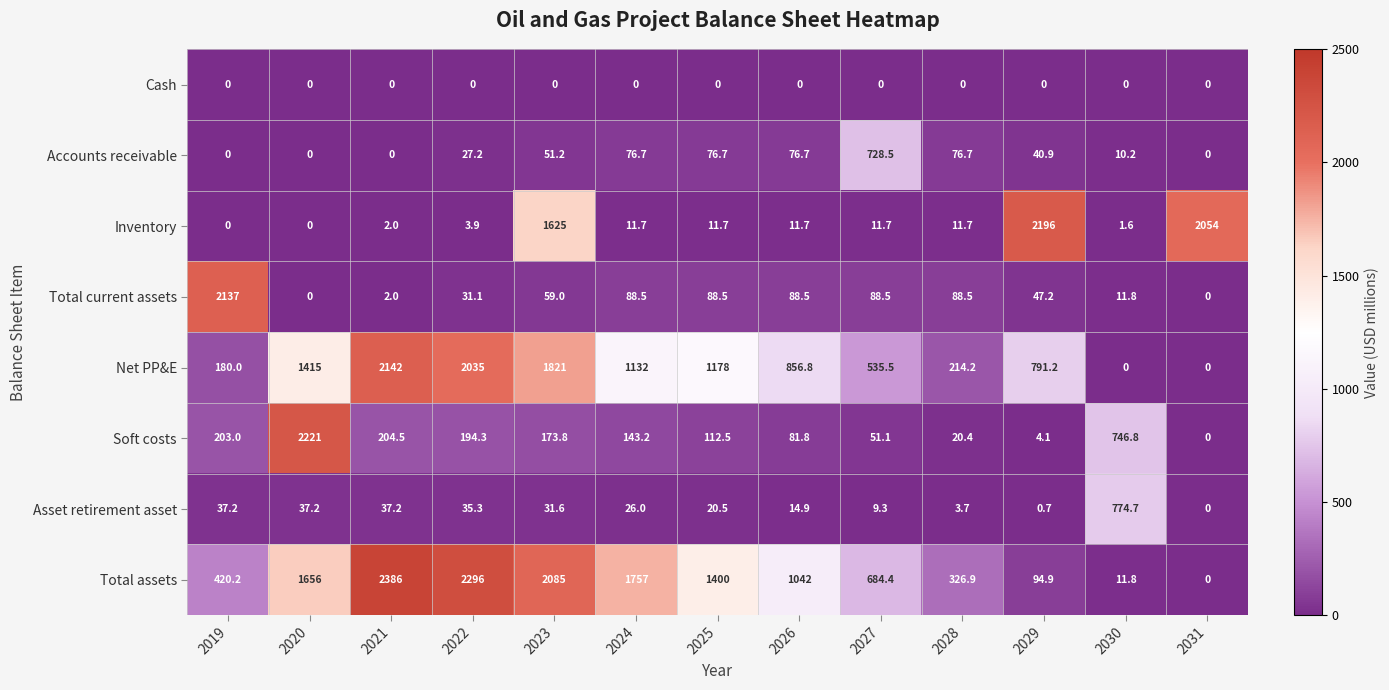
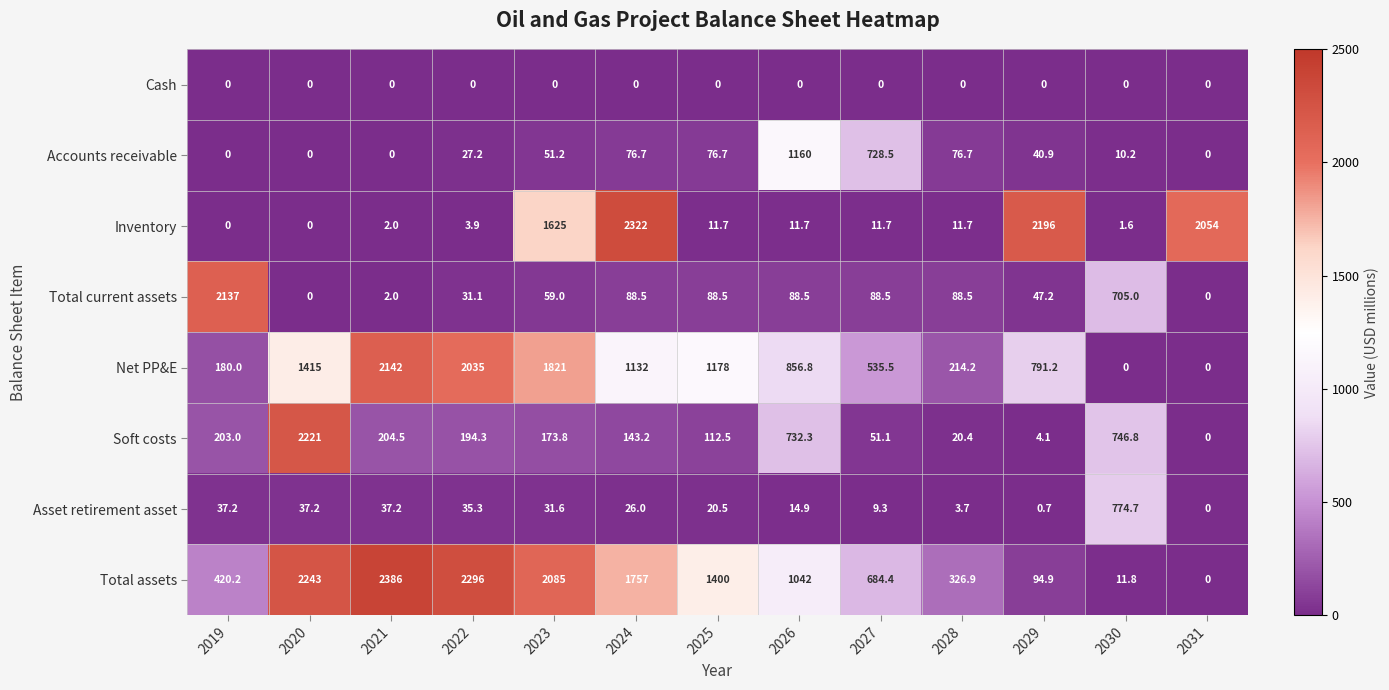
  {
    "Cash": {
      "2019": 0,
      "2020": 0,
      "2021": 0,
      "2022": 0,
      "2023": 0,
      "2024": 0,
      "2025": 0,
      "2026": 0,
      "2027": 0,
      "2028": 0,
      "2029": 0,
      "2030": 0,
      "2031": 0
    },
    "Accounts receivable": {
      "2019": 0,
      "2020": 0,
      "2021": 0,
      "2022": 27.2,
      "2023": 51.2,
      "2024": 76.7,
      "2025": 76.7,
-     "2026": 76.7,
+     "2026": 1160,
      "2027": 728.5,
      "2028": 76.7,
      "2029": 40.9,
      "2030": 10.2,
      "2031": 0
    },
    "Inventory": {
      "2019": 0,
      "2020": 0,
      "2021": 2.0,
      "2022": 3.9,
      "2023": 1625,
-     "2024": 11.7,
+     "2024": 2322,
      "2025": 11.7,
      "2026": 11.7,
      "2027": 11.7,
      "2028": 11.7,
      "2029": 2196,
      "2030": 1.6,
      "2031": 2054
    },
    "Total current assets": {
      "2019": 2137,
      "2020": 0,
      "2021": 2.0,
      "2022": 31.1,
      "2023": 59.0,
      "2024": 88.5,
      "2025": 88.5,
      "2026": 88.5,
      "2027": 88.5,
      "2028": 88.5,
      "2029": 47.2,
-     "2030": 11.8,
+     "2030": 705.0,
      "2031": 0
    },
    "Net PP&E": {
      "2019": 180.0,
      "2020": 1415,
      "2021": 2142,
      "2022": 2035,
      "2023": 1821,
      "2024": 1132,
      "2025": 1178,
      "2026": 856.8,
      "2027": 535.5,
      "2028": 214.2,
      "2029": 791.2,
      "2030": 0,
      "2031": 0
    },
    "Soft costs": {
      "2019": 203.0,
      "2020": 2221,
      "2021": 204.5,
      "2022": 194.3,
      "2023": 173.8,
      "2024": 143.2,
      "2025": 112.5,
-     "2026": 81.8,
+     "2026": 732.3,
      "2027": 51.1,
      "2028": 20.4,
      "2029": 4.1,
      "2030": 746.8,
      "2031": 0
    },
    "Asset retirement asset": {
      "2019": 37.2,
      "2020": 37.2,
      "2021": 37.2,
      "2022": 35.3,
      "2023": 31.6,
      "2024": 26.0,
      "2025": 20.5,
      "2026": 14.9,
      "2027": 9.3,
      "2028": 3.7,
      "2029": 0.7,
      "2030": 774.7,
      "2031": 0
    },
    "Total assets": {
      "2019": 420.2,
-     "2020": 1656,
+     "2020": 2243,
      "2021": 2386,
      "2022": 2296,
      "2023": 2085,
      "2024": 1757,
      "2025": 1400,
      "2026": 1042,
      "2027": 684.4,
      "2028": 326.9,
      "2029": 94.9,
      "2030": 11.8,
      "2031": 0
    }
  }
